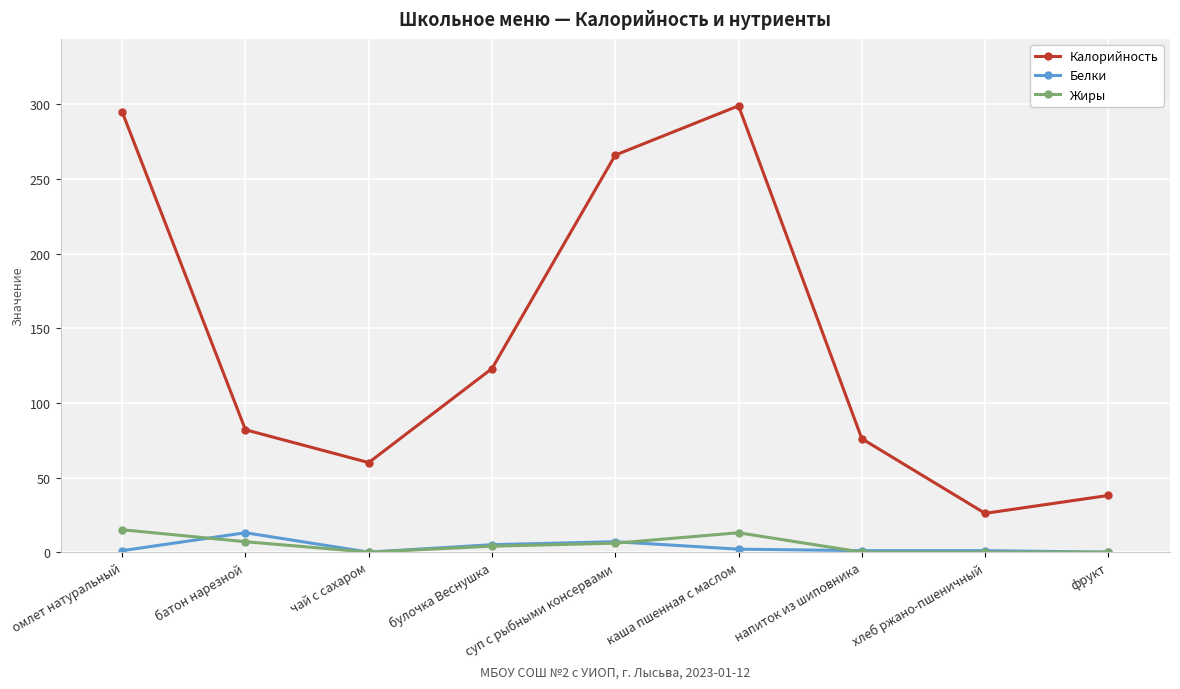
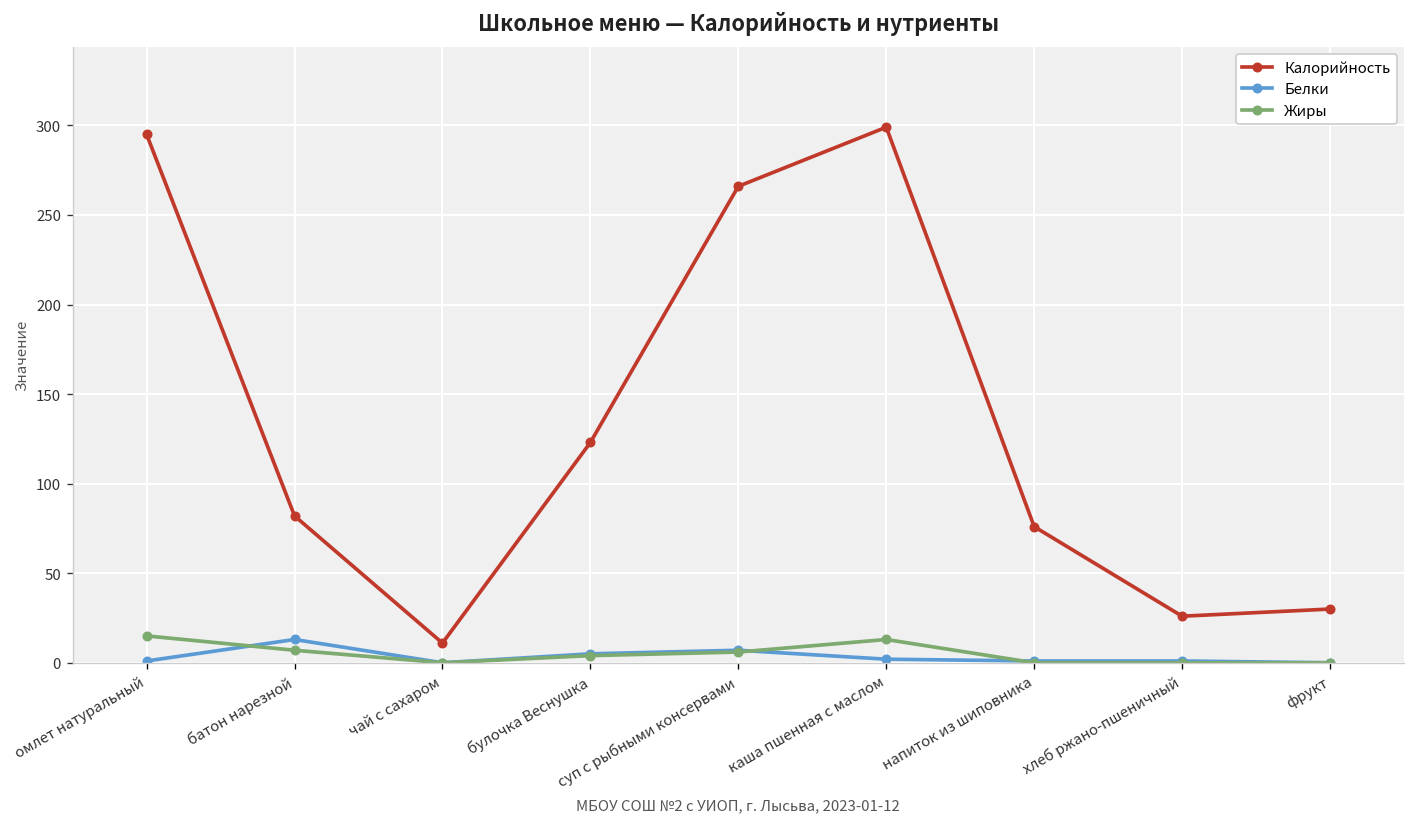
  {
    "Калорийность": {
      "омлет натуральный": 295,
      "батон нарезной": 82,
-     "чай с сахаром": 60,
+     "чай с сахаром": 11,
      "булочка Веснушка": 123,
      "суп c рыбными консервами": 266,
      "каша пшенная с маслом": 299,
      "напиток из шиповника": 76,
      "хлеб ржано-пшеничный": 26,
-     "фрукт": 38
+     "фрукт": 30
    },
    "Белки": {
      "омлет натуральный": 1,
      "батон нарезной": 13,
      "каша пшенная с маслом": 2
    },
    "Жиры": {
      "омлет натуральный": 15,
      "батон нарезной": 7,
      "каша пшенная с маслом": 13
    }
  }
